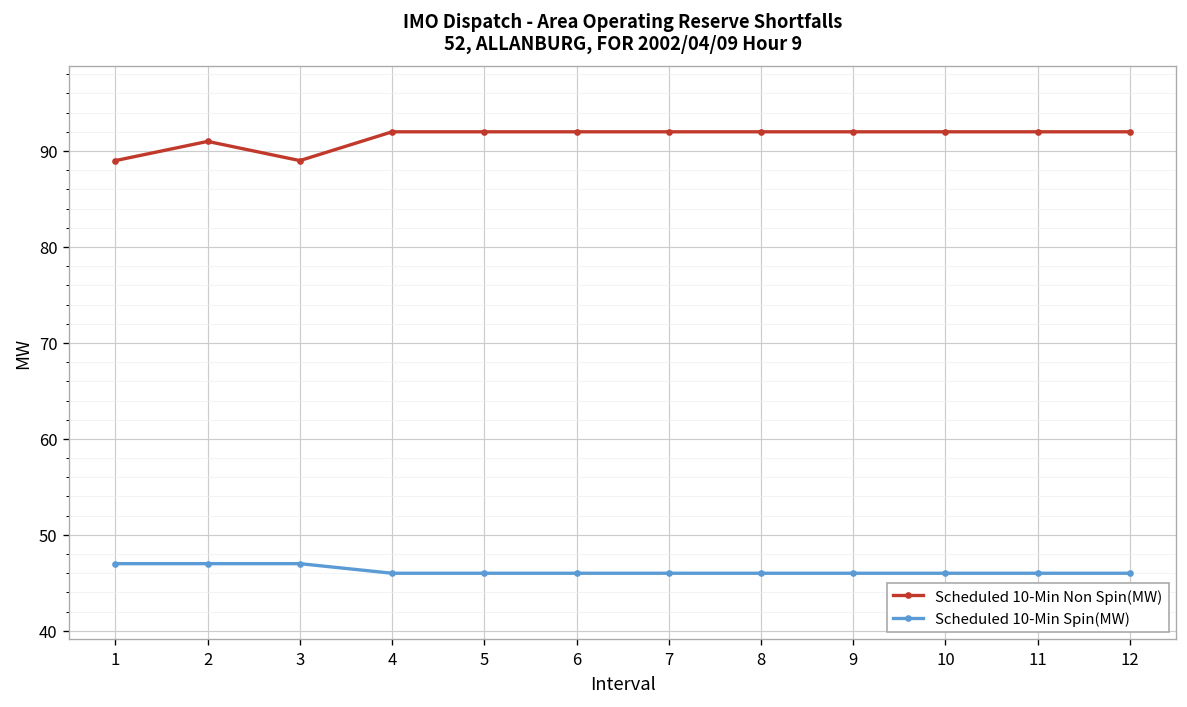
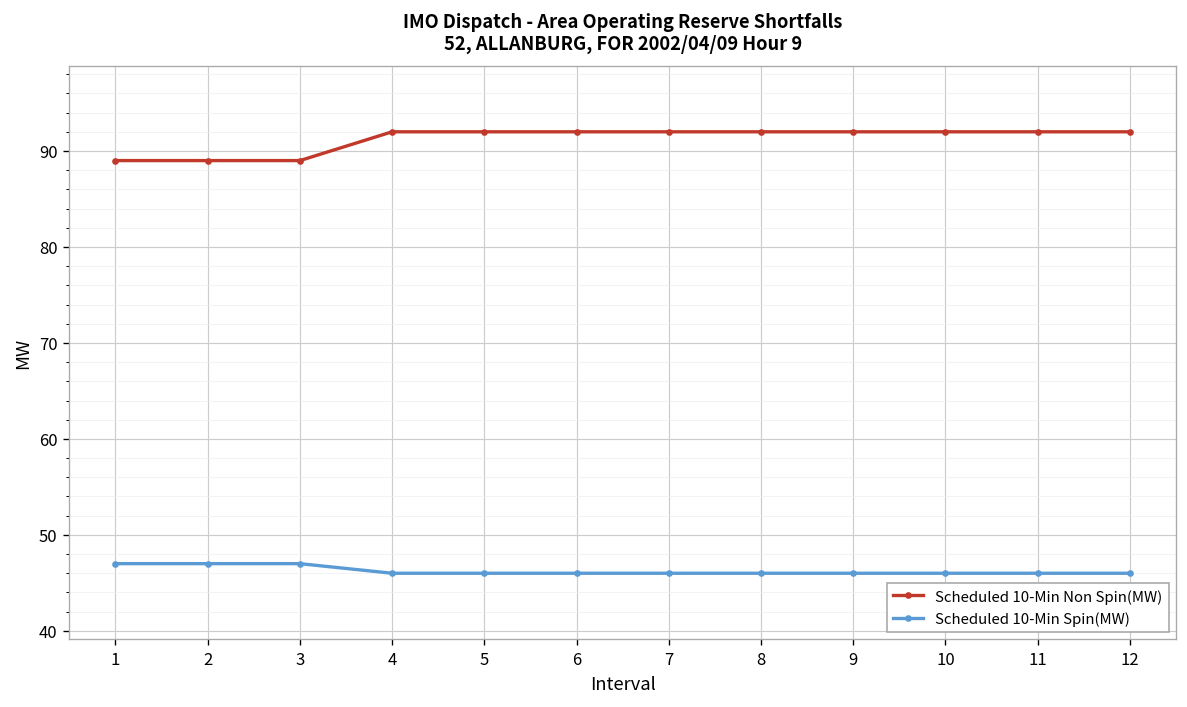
  {
    "Scheduled 10-Min Non Spin(MW)": {
      "1": 89,
-     "2": 91,
+     "2": 89,
      "3": 89,
      "4": 92,
      "5": 92,
      "6": 92,
      "7": 92,
      "8": 92,
      "9": 92,
      "10": 92,
      "11": 92,
      "12": 92
    },
    "Scheduled 10-Min Spin(MW)": {
      "1": 47,
      "2": 47,
      "3": 47,
      "4": 46,
      "5": 46,
      "6": 46,
      "7": 46,
      "8": 46,
      "9": 46,
      "10": 46,
      "11": 46,
      "12": 46
    }
  }
